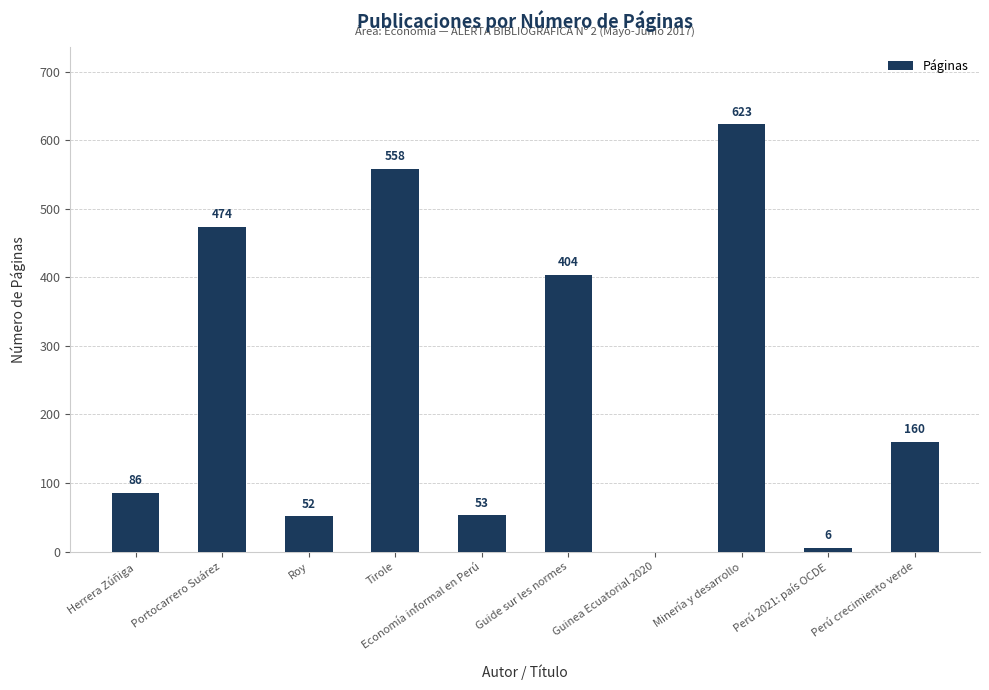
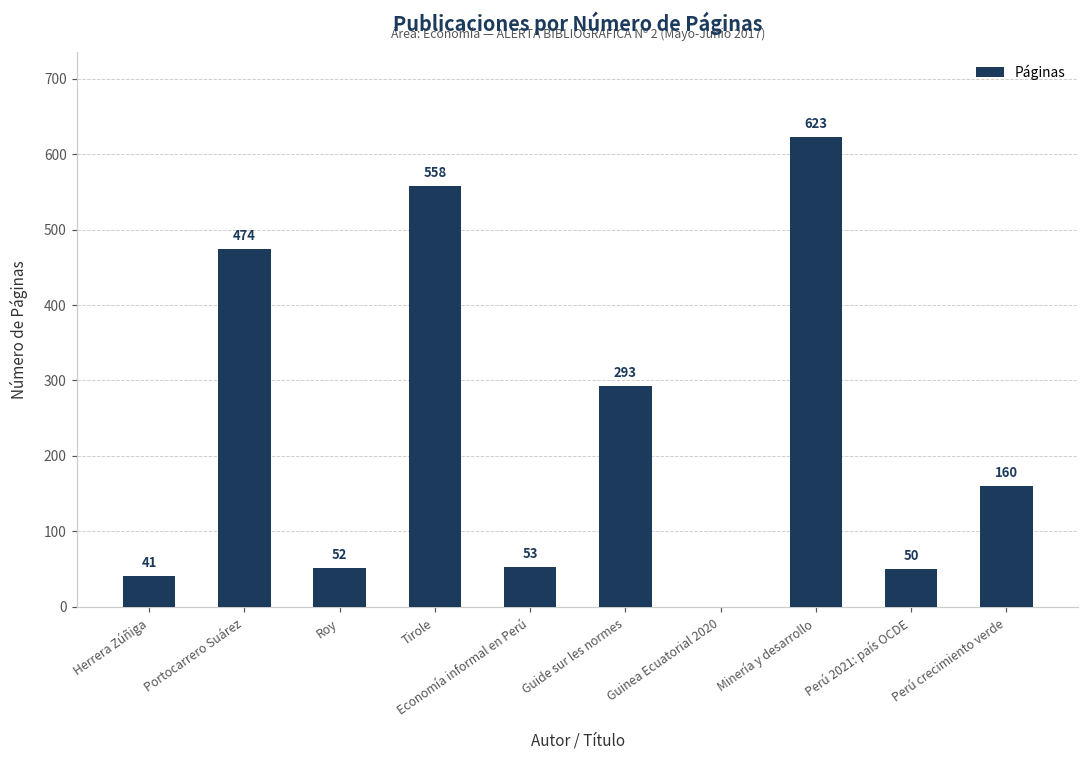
  {
-   "Herrera Zúñiga": 86,
+   "Herrera Zúñiga": 41,
    "Portocarrero Suárez": 474,
    "Roy": 52,
    "Tirole": 558,
    "Economía informal en Perú": 53,
-   "Guide sur les normes": 404,
+   "Guide sur les normes": 293,
    "Minería y desarrollo": 623,
-   "Perú 2021: país OCDE": 6,
+   "Perú 2021: país OCDE": 50,
    "Perú crecimiento verde": 160
  }
